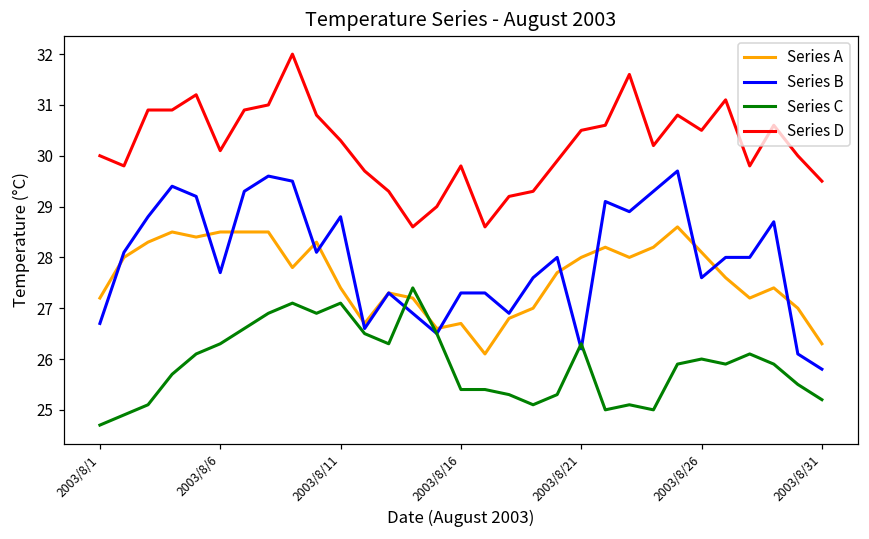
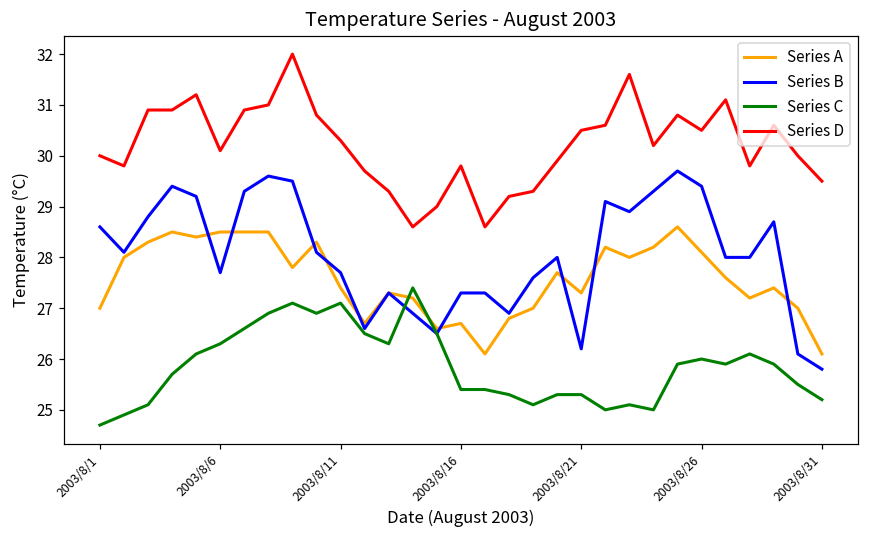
  {
    "Series A": {
-     "2003/8/1": 27.2,
+     "2003/8/1": 27.0,
      "2003/8/6": 28.5,
      "2003/8/11": 27.4,
      "2003/8/16": 26.7,
-     "2003/8/21": 28.0,
+     "2003/8/21": 27.3,
      "2003/8/26": 28.1,
-     "2003/8/31": 26.3
+     "2003/8/31": 26.1
    },
    "Series B": {
-     "2003/8/1": 26.7,
+     "2003/8/1": 28.6,
      "2003/8/6": 27.7,
-     "2003/8/11": 28.8,
+     "2003/8/11": 27.7,
      "2003/8/16": 27.3,
      "2003/8/21": 26.2,
-     "2003/8/26": 27.6,
+     "2003/8/26": 29.4,
      "2003/8/31": 25.8
    },
    "Series C": {
      "2003/8/1": 24.7,
      "2003/8/6": 26.3,
      "2003/8/11": 27.1,
      "2003/8/16": 25.4,
-     "2003/8/21": 26.3,
+     "2003/8/21": 25.3,
      "2003/8/26": 26.0,
      "2003/8/31": 25.2
    },
    "Series D": {
      "2003/8/1": 30.0,
      "2003/8/6": 30.1,
      "2003/8/11": 30.3,
      "2003/8/16": 29.8,
      "2003/8/21": 30.5,
      "2003/8/26": 30.5,
      "2003/8/31": 29.5
    }
  }
